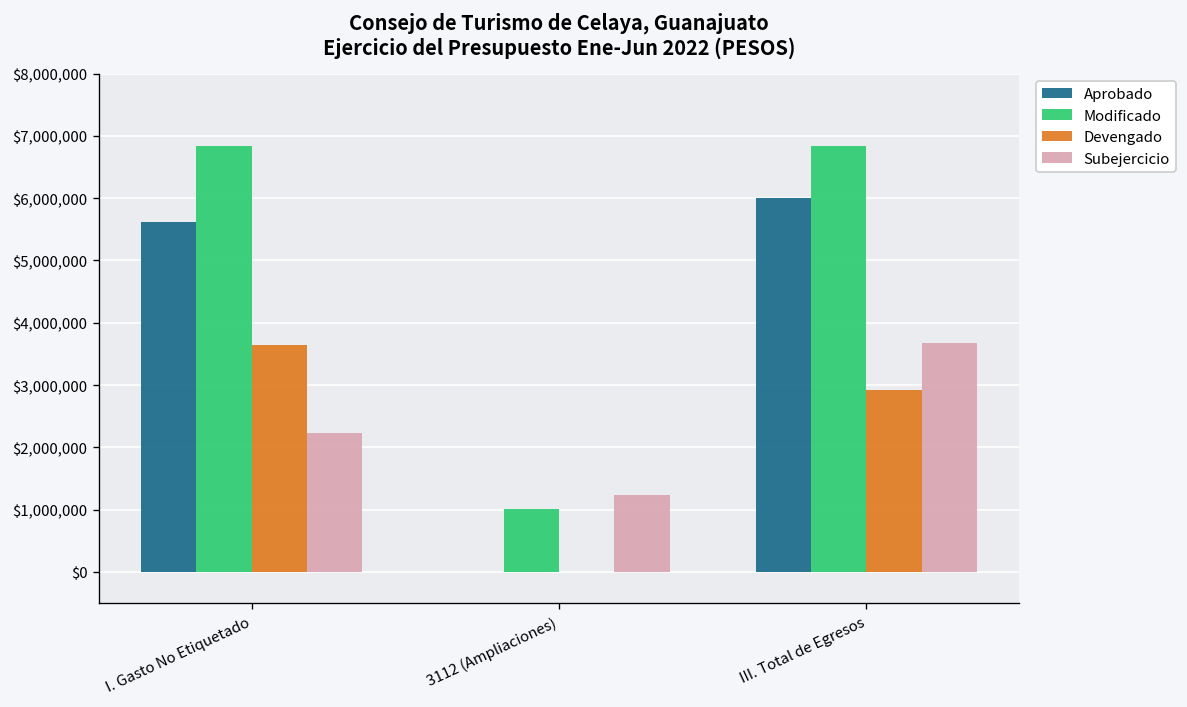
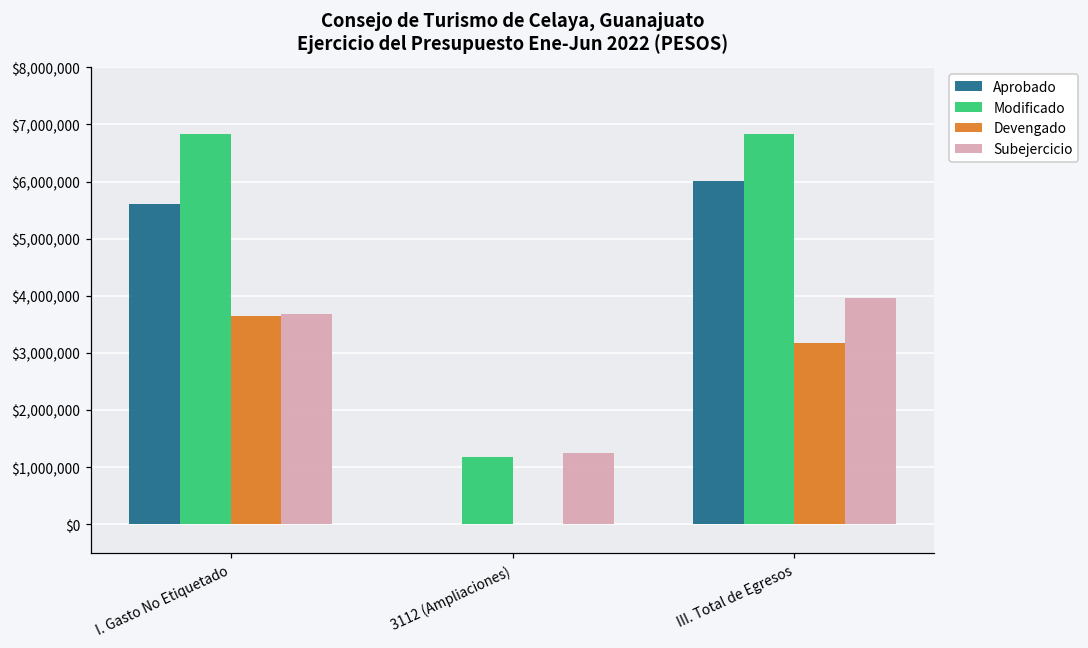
  {
    "Aprobado": {
      "I. Gasto No Etiquetado": "$5,600,000",
      "3112 (Ampliaciones)": "$0",
      "III. Total de Egresos": "$6,000,000"
    },
    "Modificado": {
      "I. Gasto No Etiquetado": "$6,800,000",
-     "3112 (Ampliaciones)": "$1,000,000",
+     "3112 (Ampliaciones)": "$1,200,000",
      "III. Total de Egresos": "$6,800,000"
    },
    "Devengado": {
      "I. Gasto No Etiquetado": "$3,600,000",
      "3112 (Ampliaciones)": "$0",
-     "III. Total de Egresos": "$2,900,000"
+     "III. Total de Egresos": "$3,200,000"
    },
    "Subejercicio": {
-     "I. Gasto No Etiquetado": "$2,200,000",
+     "I. Gasto No Etiquetado": "$3,700,000",
      "3112 (Ampliaciones)": "$1,200,000",
-     "III. Total de Egresos": "$3,700,000"
+     "III. Total de Egresos": "$4,000,000"
    }
  }
